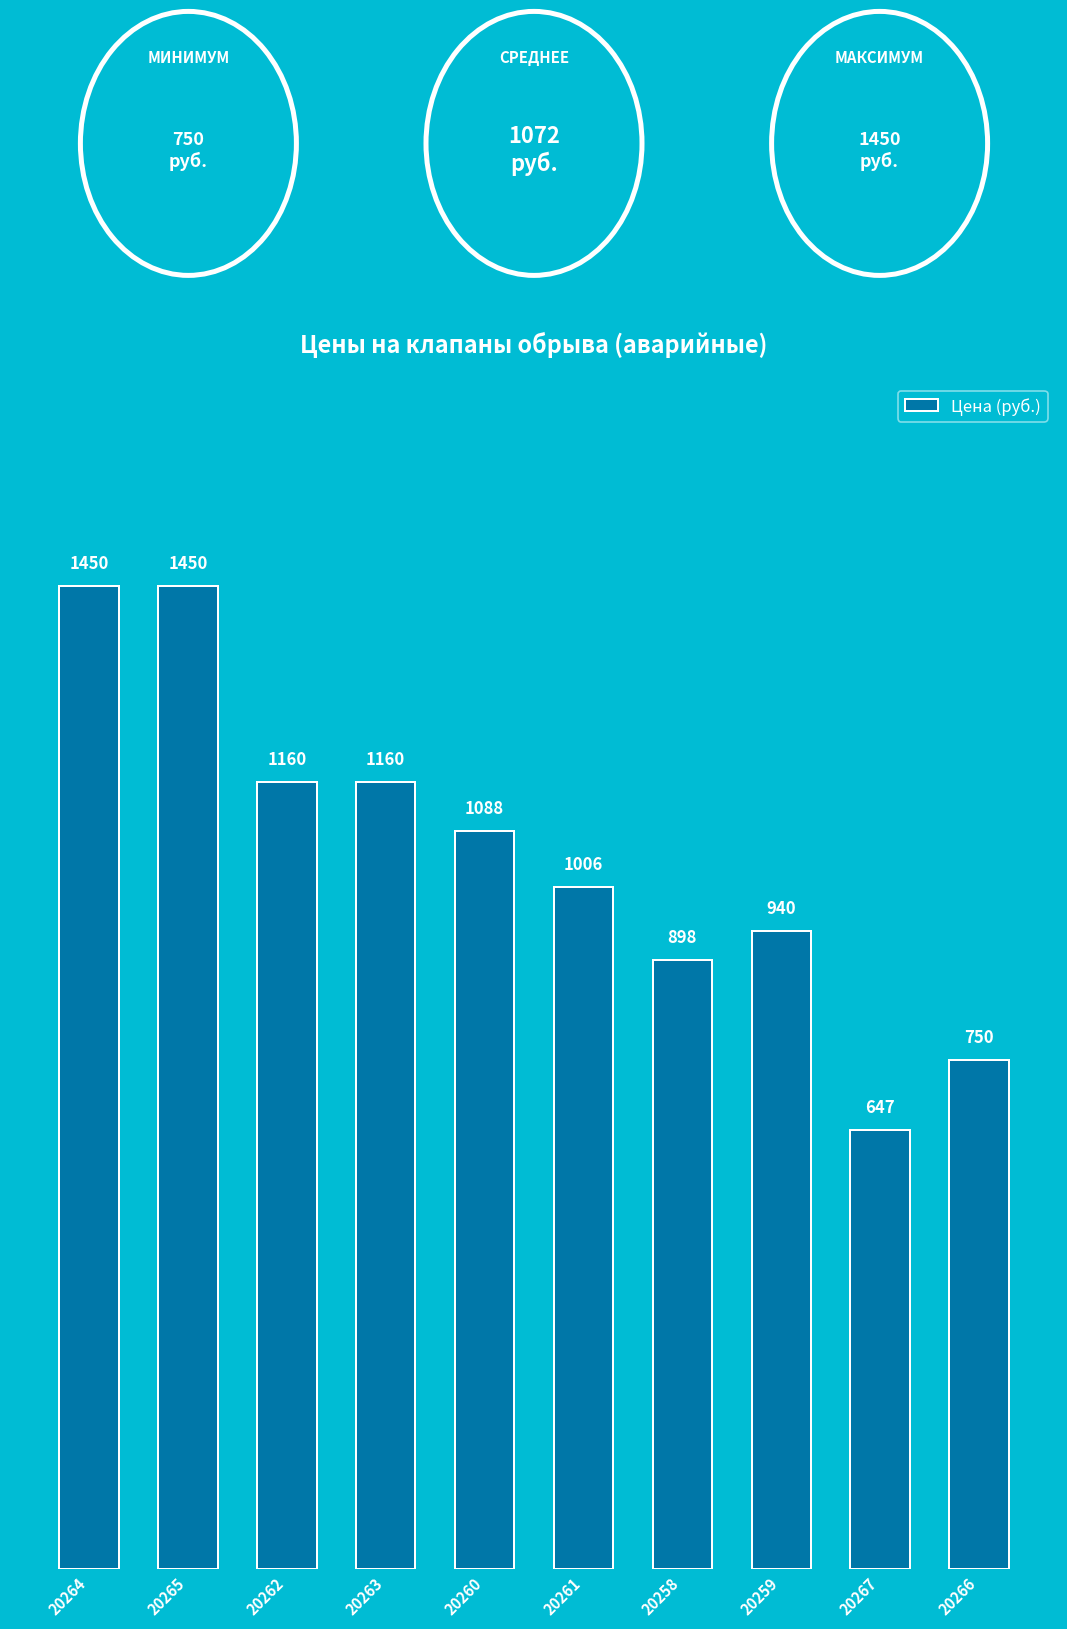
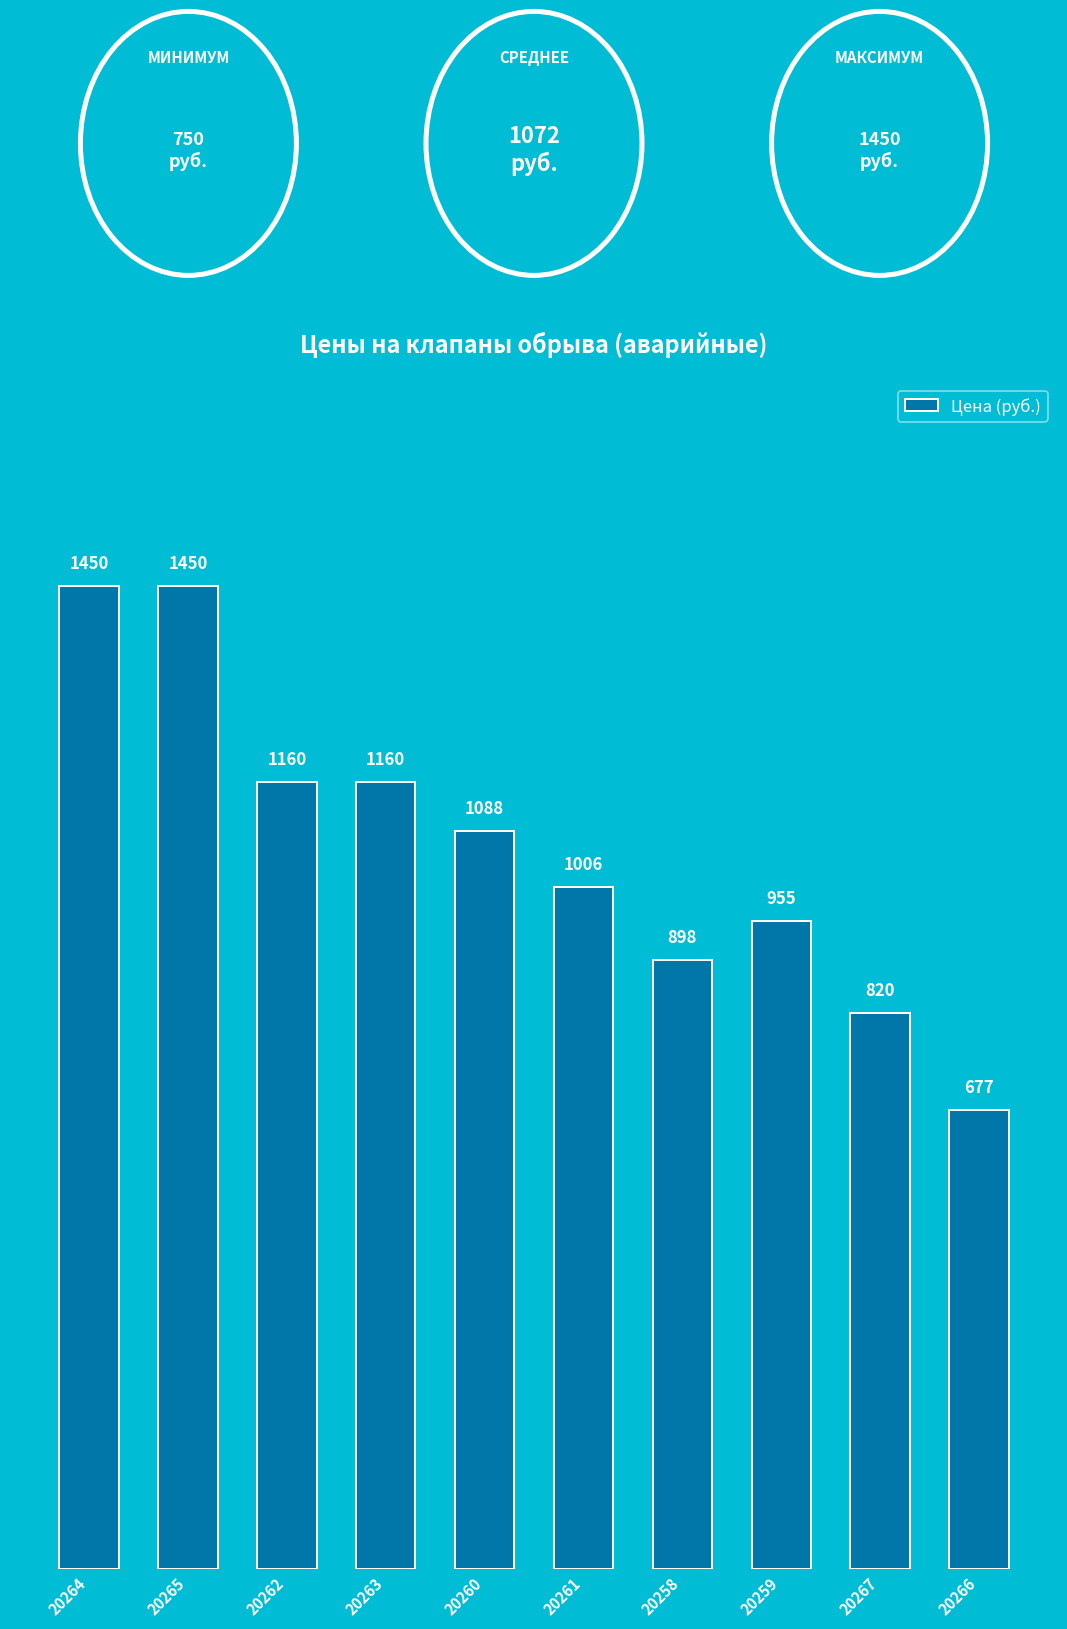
  {
    "20264": 1450,
    "20265": 1450,
    "20262": 1160,
    "20263": 1160,
    "20260": 1088,
    "20261": 1006,
    "20258": 898,
-   "20259": 940,
-   "20267": 647,
-   "20266": 750
+   "20259": 955,
+   "20267": 820,
+   "20266": 677
  }
